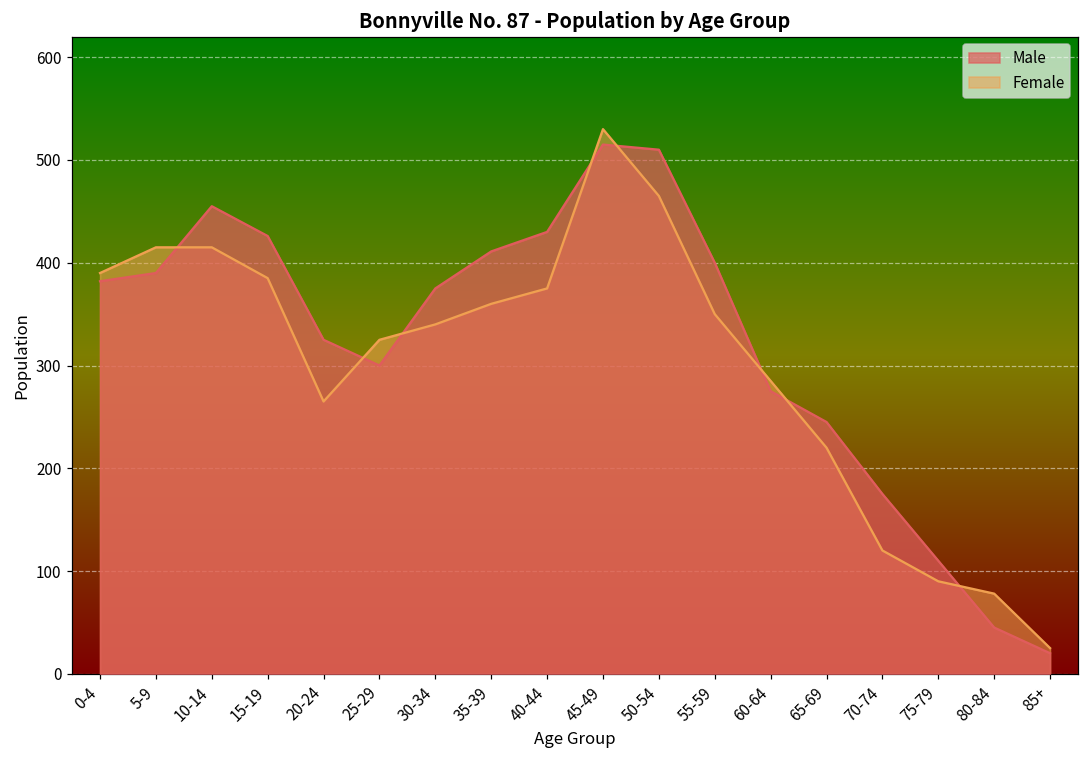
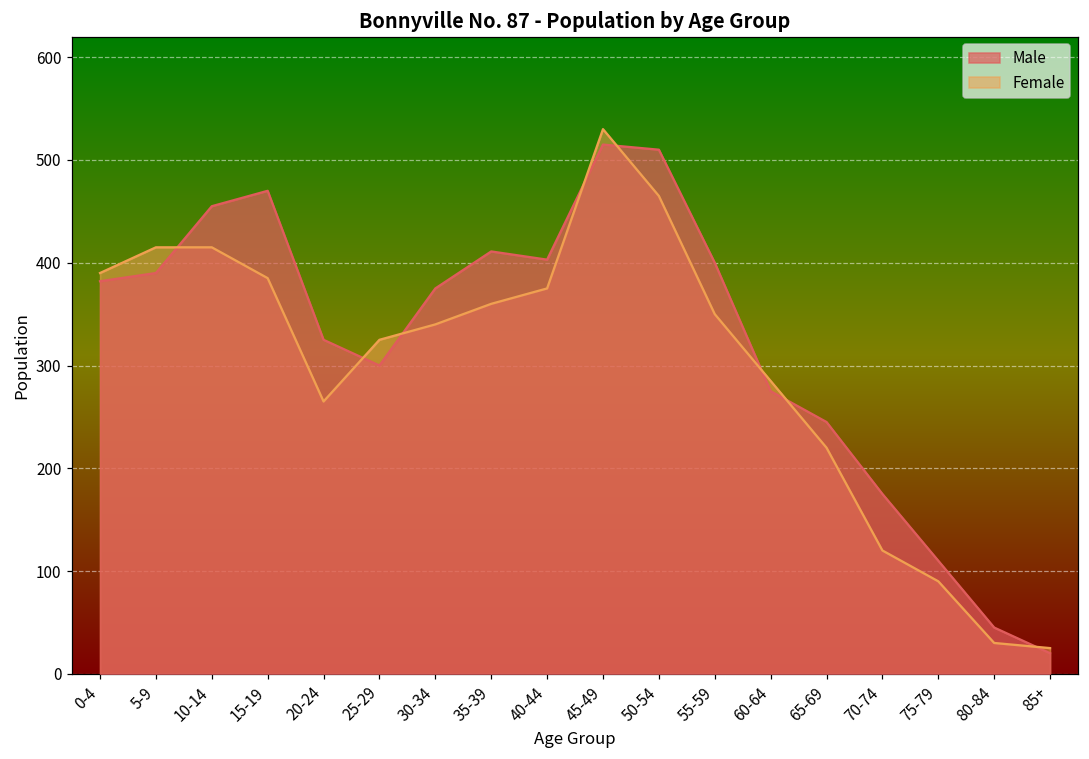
  {
    "Male": {
      "0-4": 380,
      "5-9": 390,
      "10-14": 460,
-     "15-19": 430,
+     "15-19": 470,
      "20-24": 330,
      "25-29": 300,
      "30-34": 380,
      "35-39": 410,
-     "40-44": 430,
+     "40-44": 400,
      "45-49": 520,
      "50-54": 510,
      "55-59": 400,
      "60-64": 280,
      "65-69": 250,
      "70-74": 180,
      "75-79": 110,
      "80-84": 50,
      "85+": 20
    },
    "Female": {
      "0-4": 390,
      "5-9": 420,
      "10-14": 420,
      "15-19": 390,
      "20-24": 270,
      "25-29": 330,
      "30-34": 340,
      "35-39": 360,
      "40-44": 380,
      "45-49": 530,
      "50-54": 470,
      "55-59": 350,
      "60-64": 290,
      "65-69": 220,
      "70-74": 120,
      "75-79": 90,
-     "80-84": 80,
+     "80-84": 30,
      "85+": 30
    }
  }
